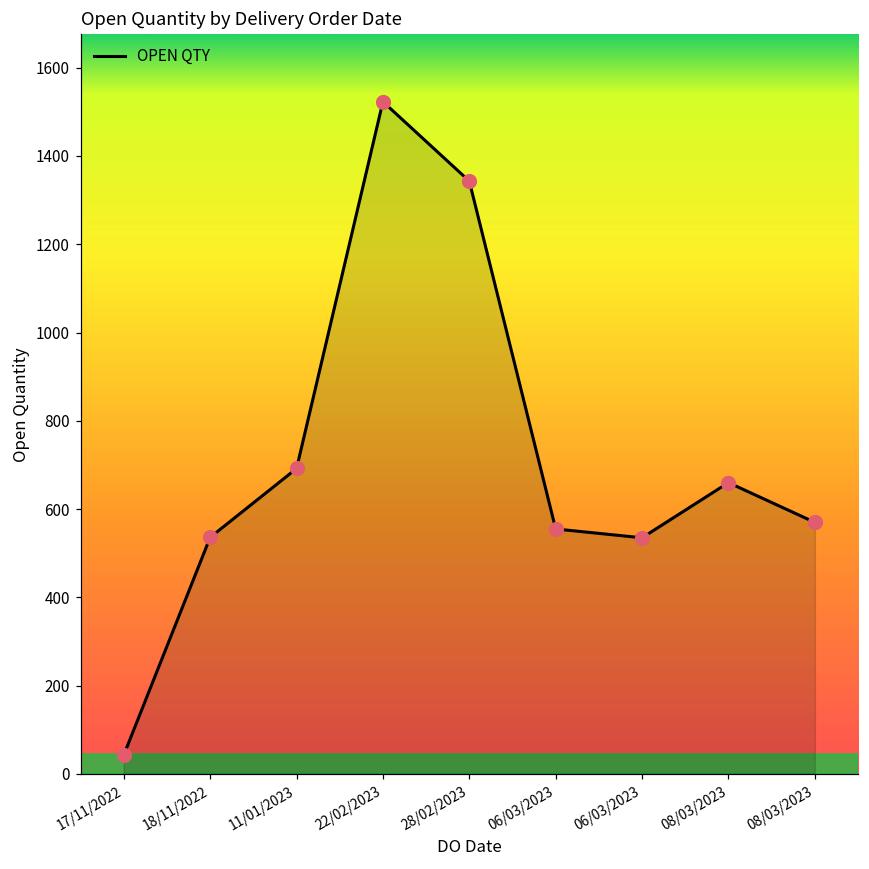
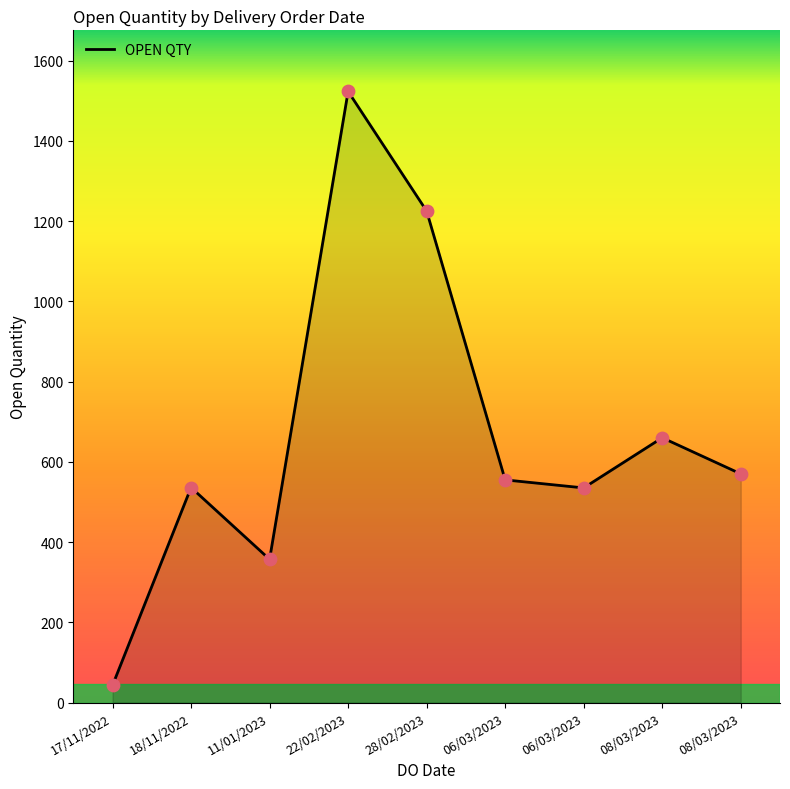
  {
    "18/11/2022": 540,
-   "11/01/2023": 690,
+   "11/01/2023": 360,
    "22/02/2023": 1520,
-   "28/02/2023": 1340
+   "28/02/2023": 1230
  }
